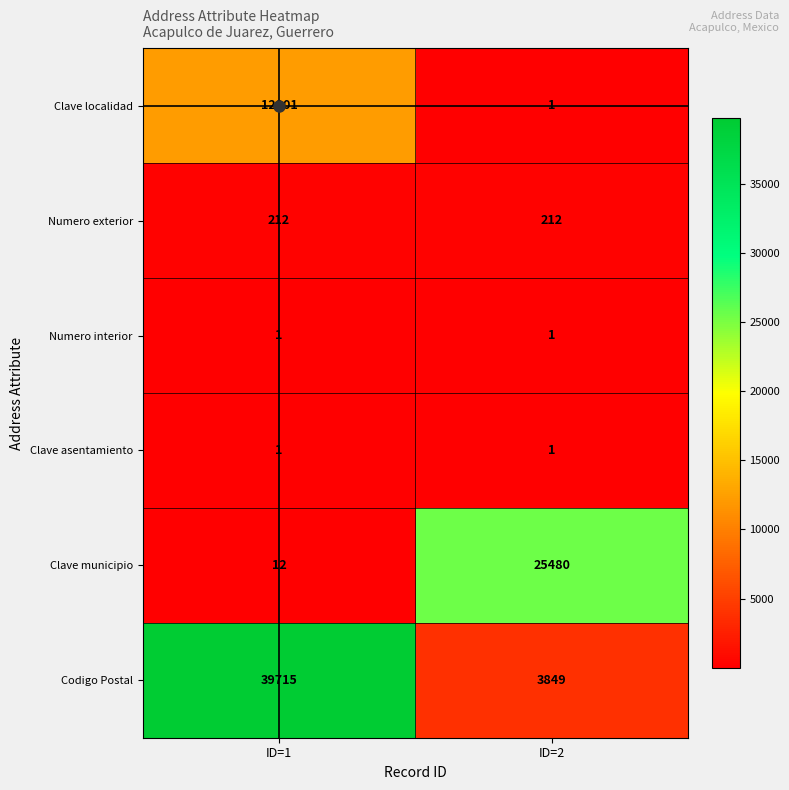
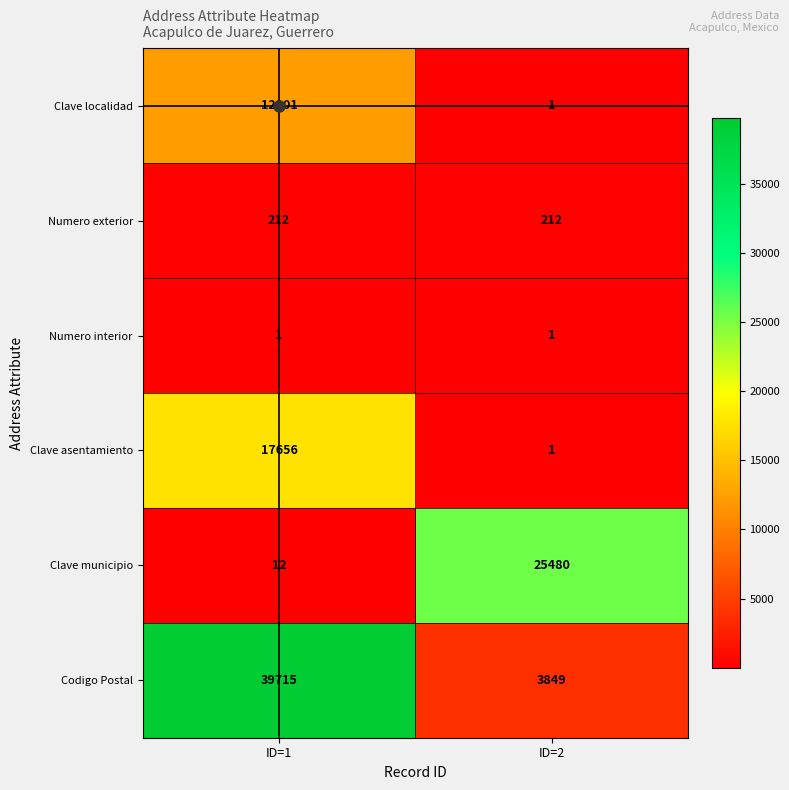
  {
    "Clave localidad": {
      "ID=2": 1
    },
    "Numero exterior": {
      "ID=1": 212,
      "ID=2": 212
    },
    "Numero interior": {
      "ID=1": 1,
      "ID=2": 1
    },
    "Clave asentamiento": {
-     "ID=1": 1,
+     "ID=1": 17656,
      "ID=2": 1
    },
    "Clave municipio": {
      "ID=1": 12,
      "ID=2": 25480
    },
    "Codigo Postal": {
      "ID=1": 39715,
      "ID=2": 3849
    }
  }
